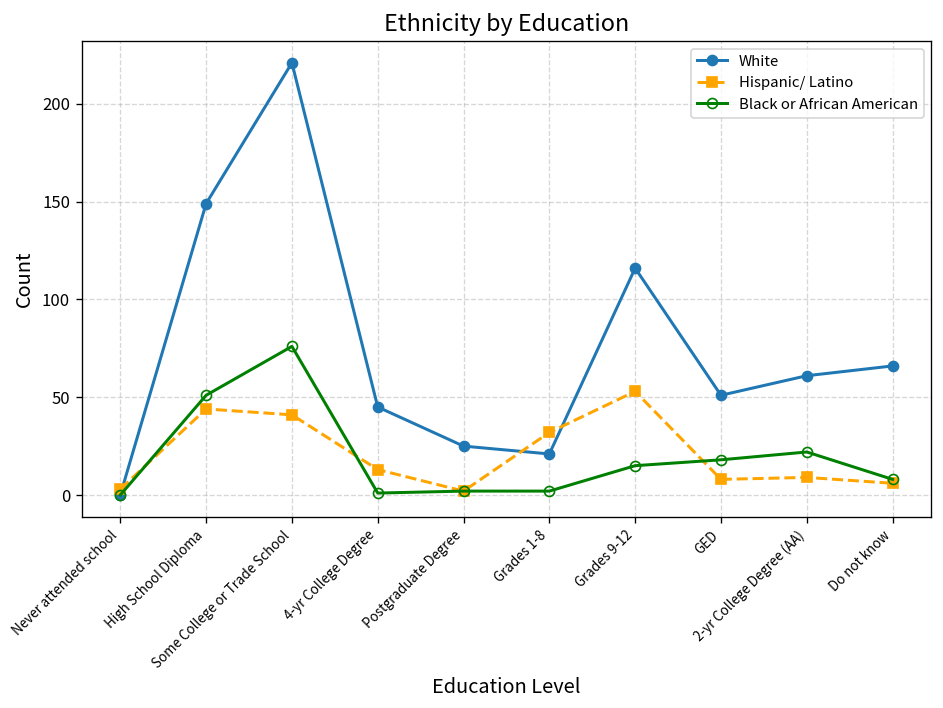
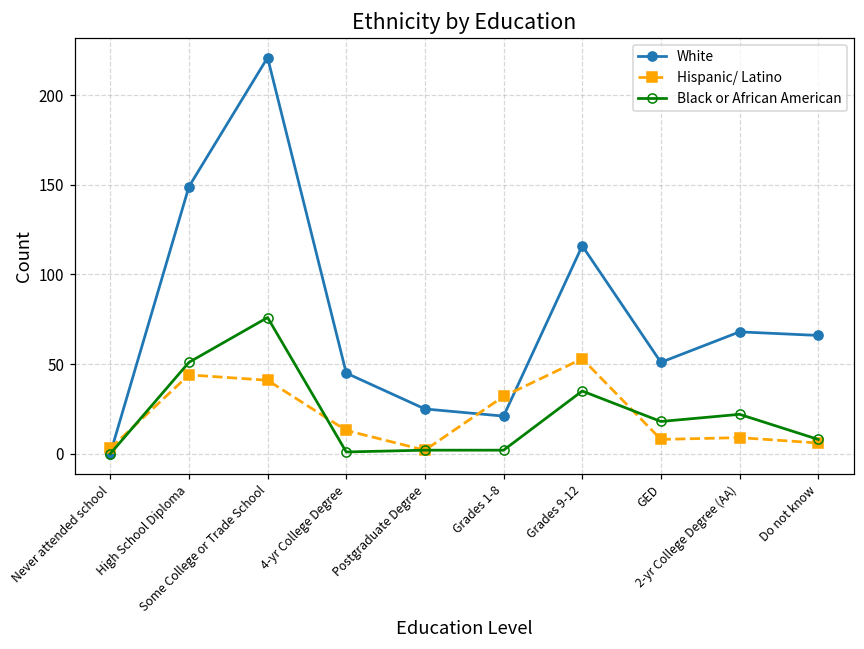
  {
    "White": {
      "High School Diploma": 149,
      "Some College or Trade School": 221,
      "4-yr College Degree": 45,
      "Postgraduate Degree": 25,
      "Grades 1-8": 21,
      "Grades 9-12": 116,
      "GED": 51,
-     "2-yr College Degree (AA)": 61,
+     "2-yr College Degree (AA)": 68,
      "Do not know": 66
    },
    "Hispanic/ Latino": {
      "Never attended school": 3,
      "High School Diploma": 44,
      "Some College or Trade School": 41,
      "4-yr College Degree": 13,
      "Grades 1-8": 32,
      "Grades 9-12": 53,
      "GED": 8,
      "2-yr College Degree (AA)": 9,
      "Do not know": 6
    },
    "Black or African American": {
      "High School Diploma": 51,
      "Some College or Trade School": 76,
      "4-yr College Degree": 1,
      "Grades 1-8": 2,
-     "Grades 9-12": 15,
+     "Grades 9-12": 35,
      "GED": 18,
      "2-yr College Degree (AA)": 22,
      "Do not know": 8
    }
  }
